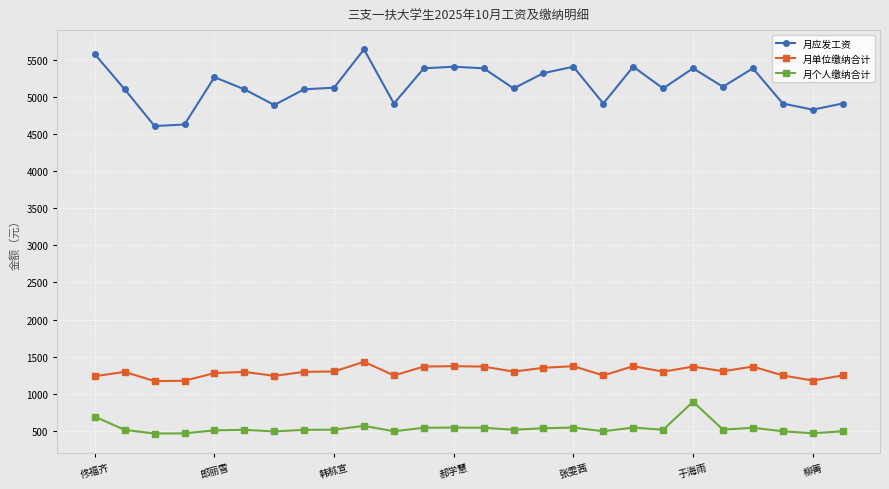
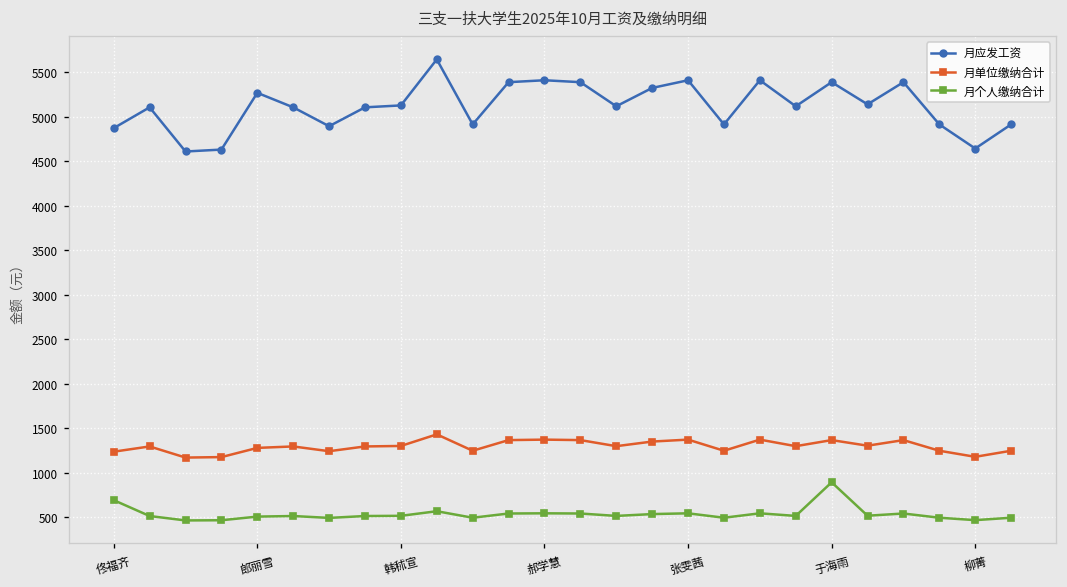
  {
    "月应发工资": {
-     "佟福齐": 5600,
+     "佟福齐": 4900,
      "郎丽雪": 5300,
      "韩秫宣": 5100,
      "郝学慧": 5400,
      "张雯茜": 5400,
      "于海雨": 5400,
-     "柳菁": 4800
+     "柳菁": 4600
    },
    "月单位缴纳合计": {
      "佟福齐": 1200,
      "郎丽雪": 1300,
      "韩秫宣": 1300,
      "郝学慧": 1400,
      "张雯茜": 1400,
      "于海雨": 1400,
      "柳菁": 1200
    },
    "月个人缴纳合计": {
      "佟福齐": 700,
      "郎丽雪": 500,
      "韩秫宣": 500,
      "郝学慧": 500,
      "张雯茜": 500,
      "于海雨": 900,
      "柳菁": 500
    }
  }
